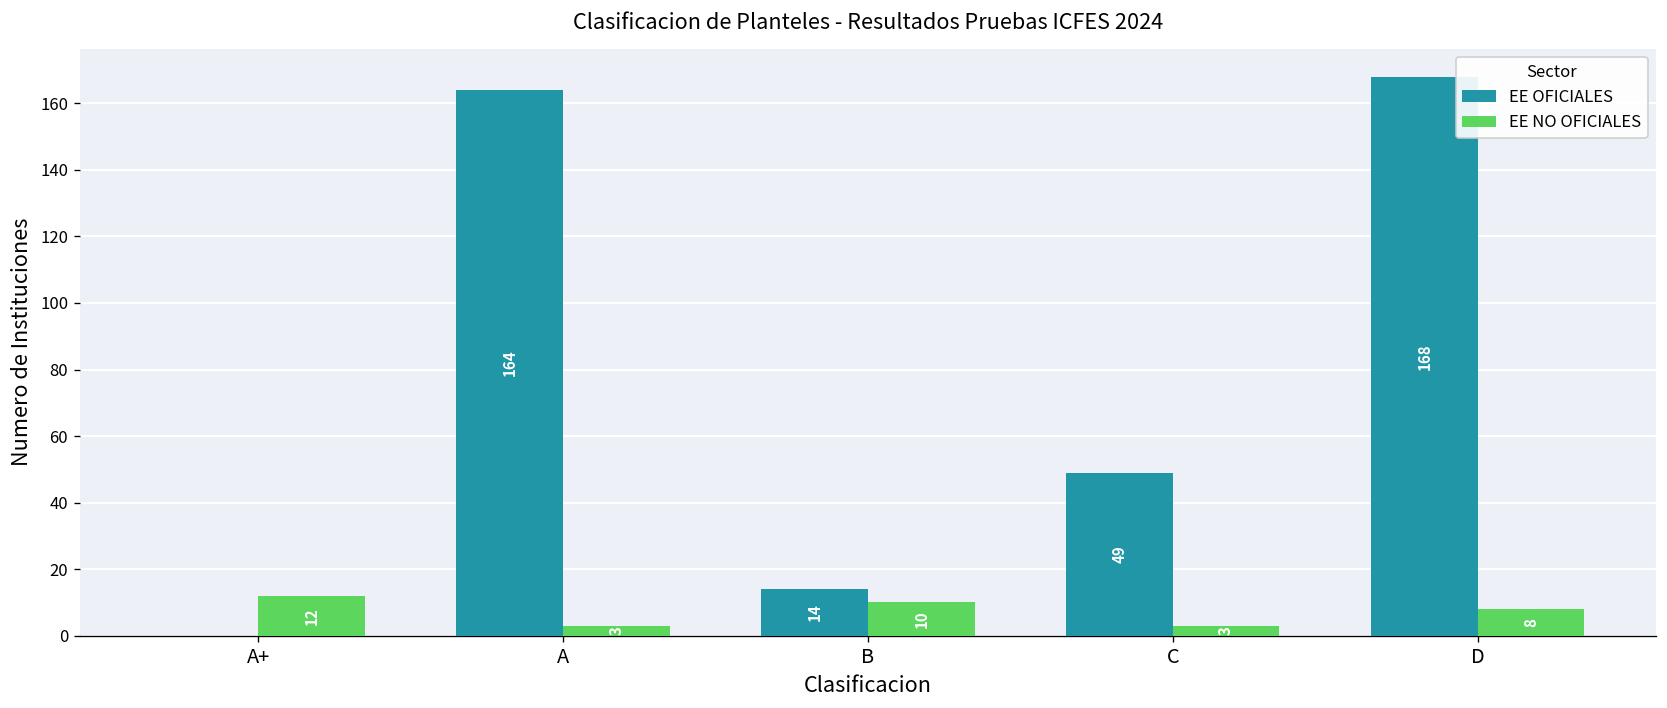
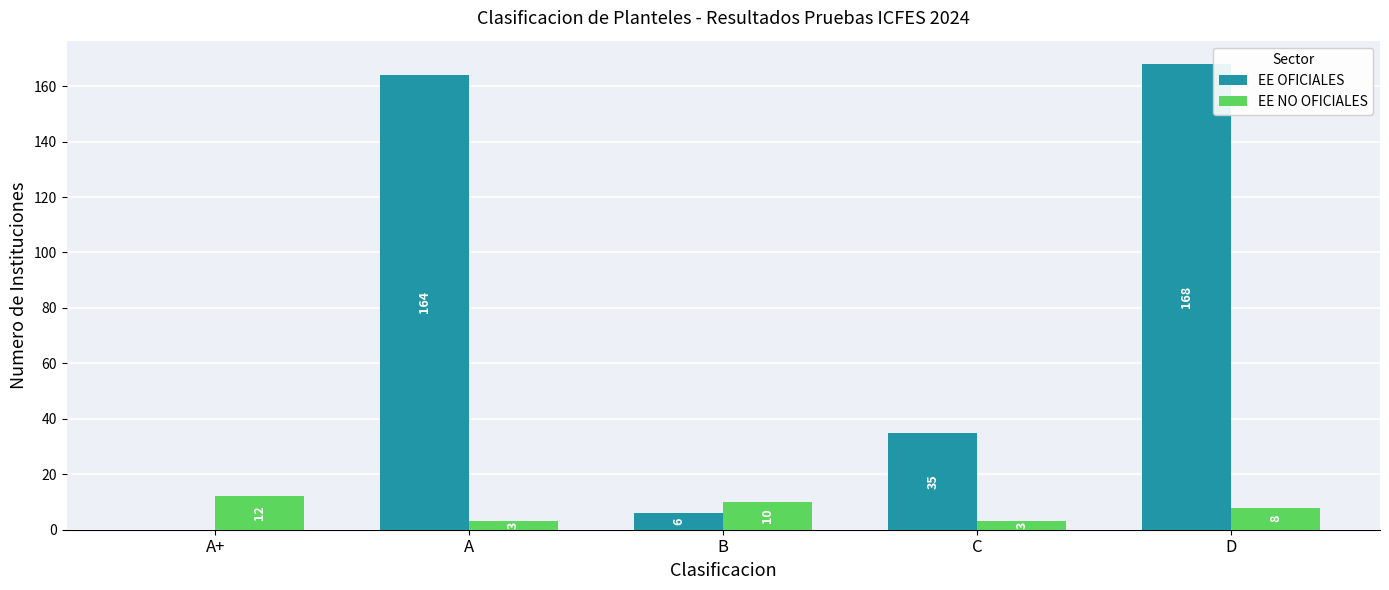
  {
    "EE OFICIALES": {
      "A": 164,
-     "B": 14,
-     "C": 49,
+     "B": 6,
+     "C": 35,
      "D": 168
    },
    "EE NO OFICIALES": {
      "A+": 12,
      "A": 3,
      "B": 10,
      "C": 3,
      "D": 8
    }
  }
